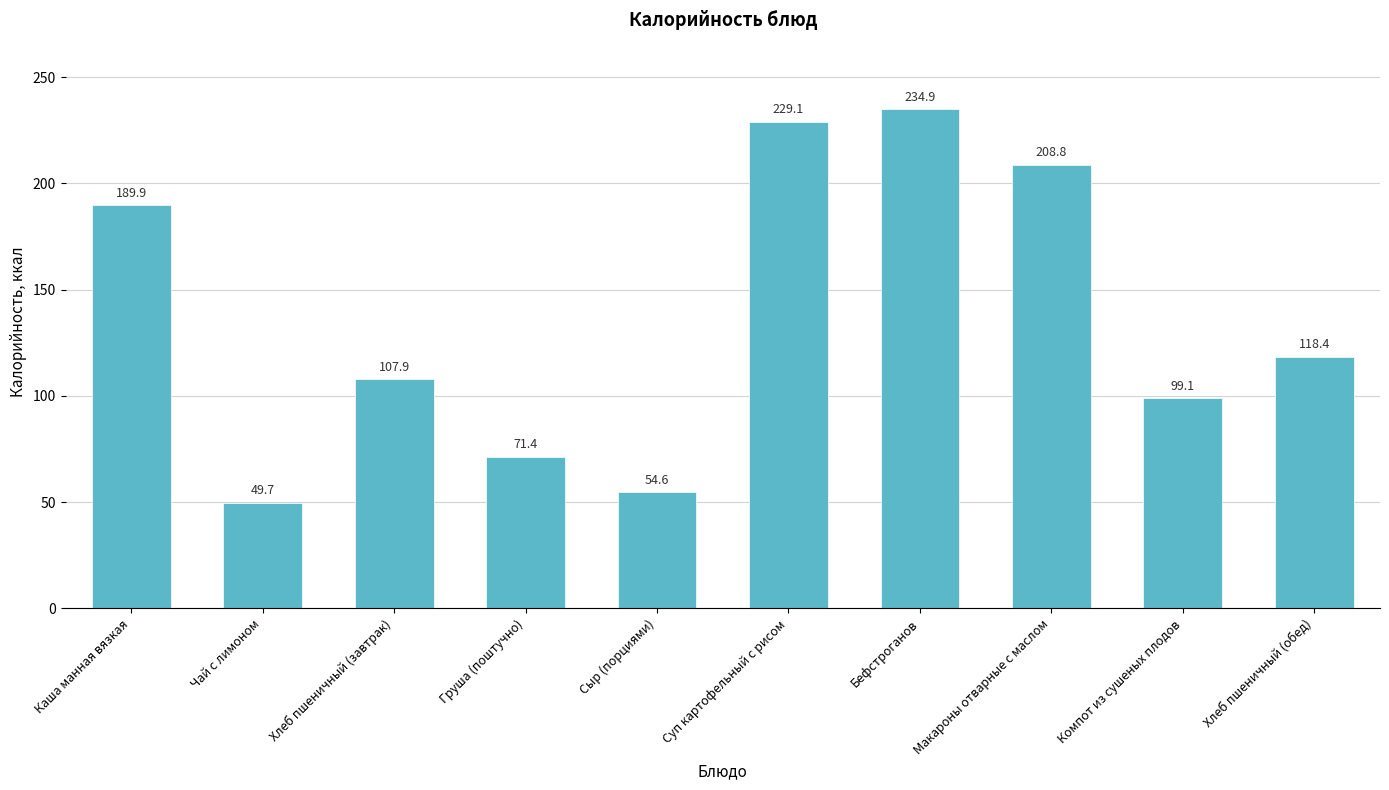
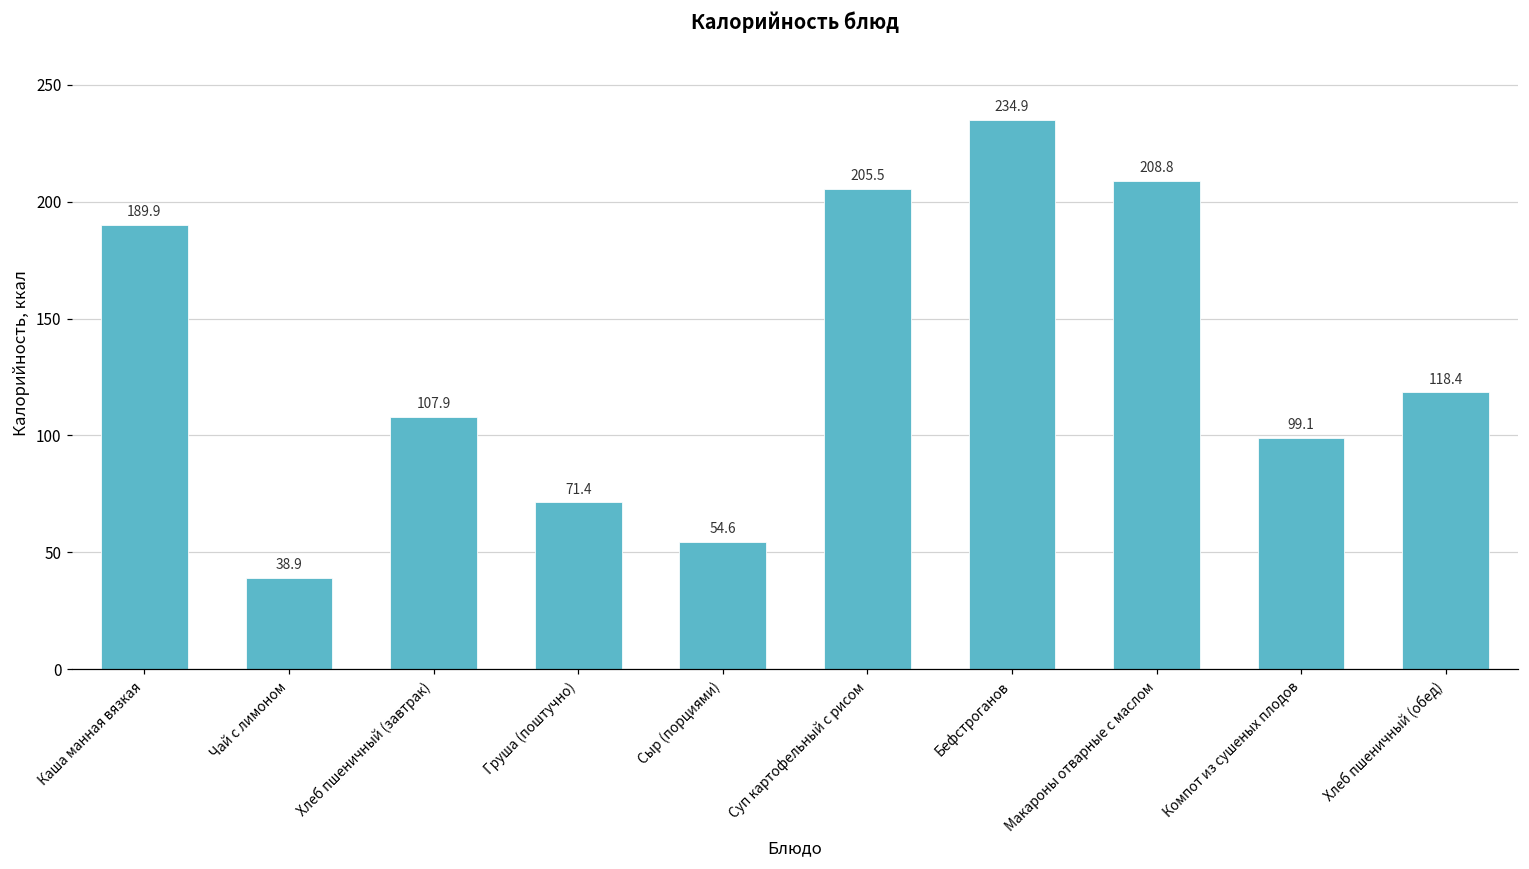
  {
    "Каша манная вязкая": 189.9,
-   "Чай с лимоном": 49.7,
+   "Чай с лимоном": 38.9,
    "Хлеб пшеничный (завтрак)": 107.9,
    "Груша (поштучно)": 71.4,
    "Сыр (порциями)": 54.6,
-   "Суп картофельный с рисом": 229.1,
+   "Суп картофельный с рисом": 205.5,
    "Бефстроганов": 234.9,
    "Макароны отварные с маслом": 208.8,
    "Компот из сушеных плодов": 99.1,
    "Хлеб пшеничный (обед)": 118.4
  }
